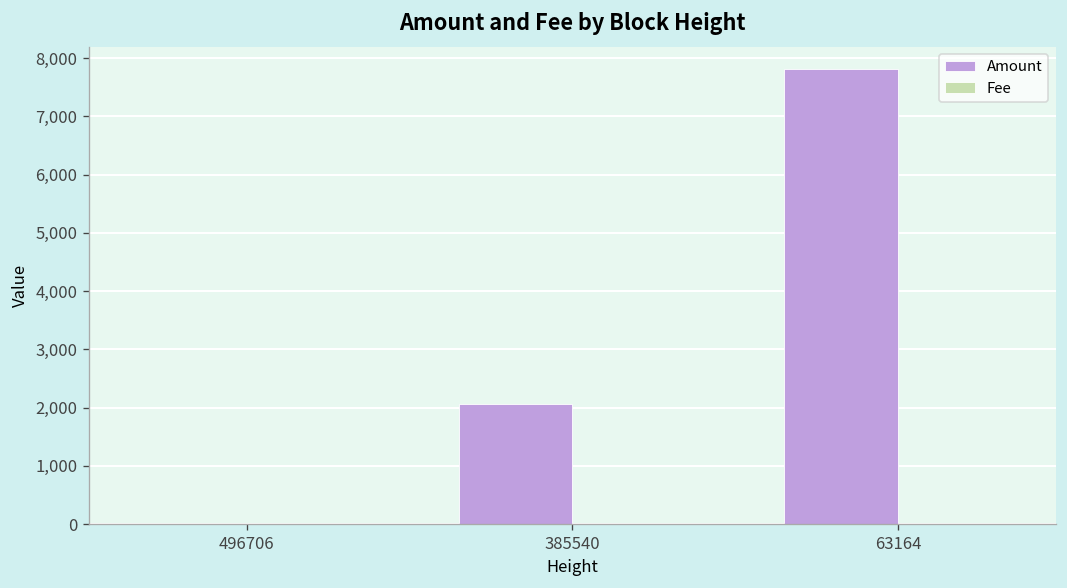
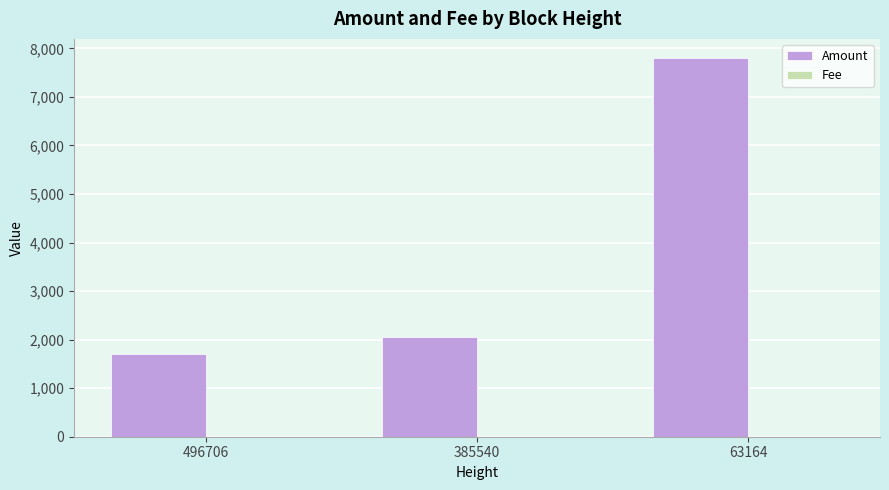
  {
    "Amount": {
-     "496706": "0",
+     "496706": "1,700",
      "385540": "2,100",
      "63164": "7,800"
    }
  }
